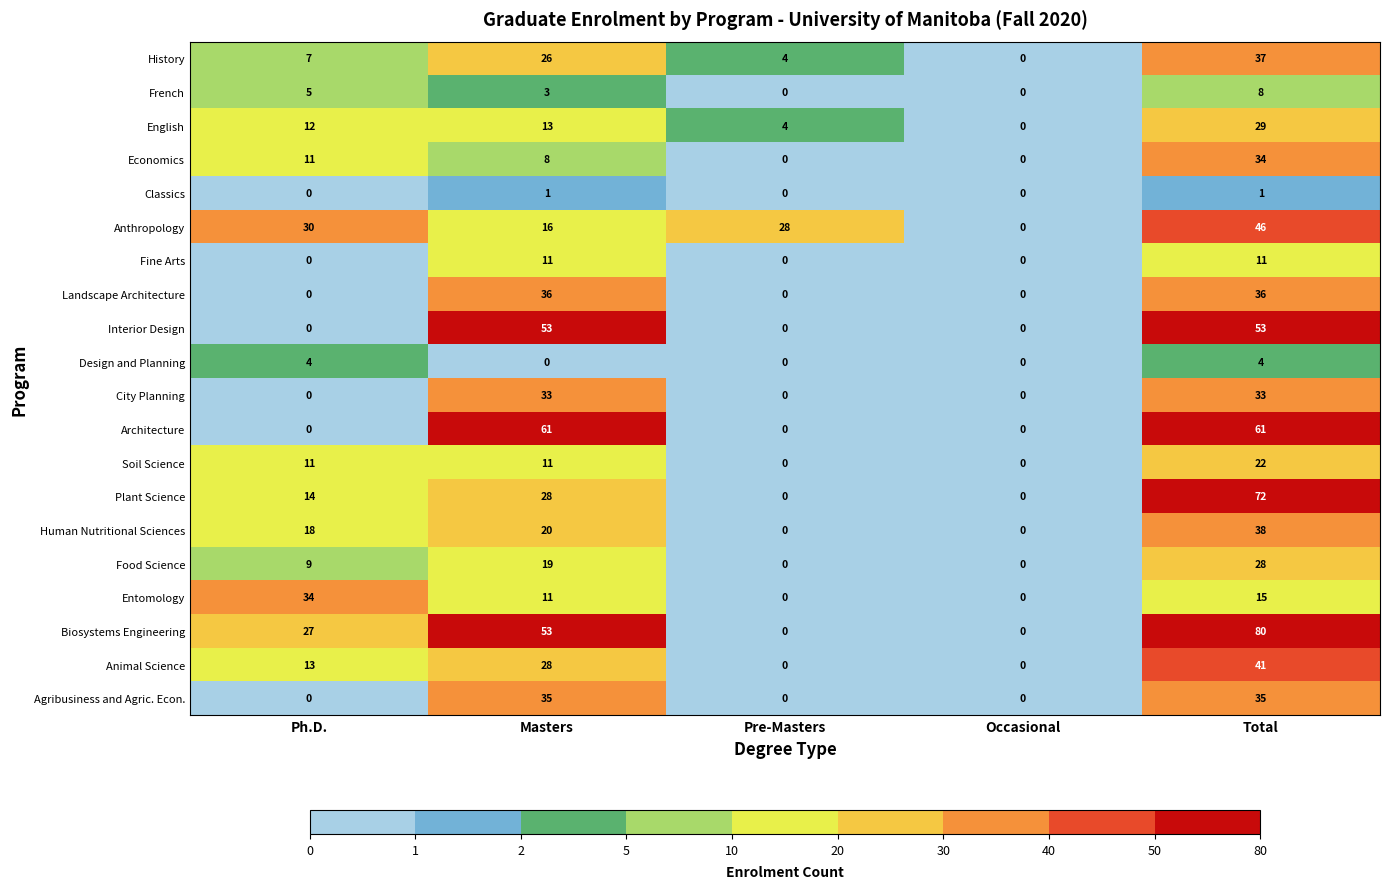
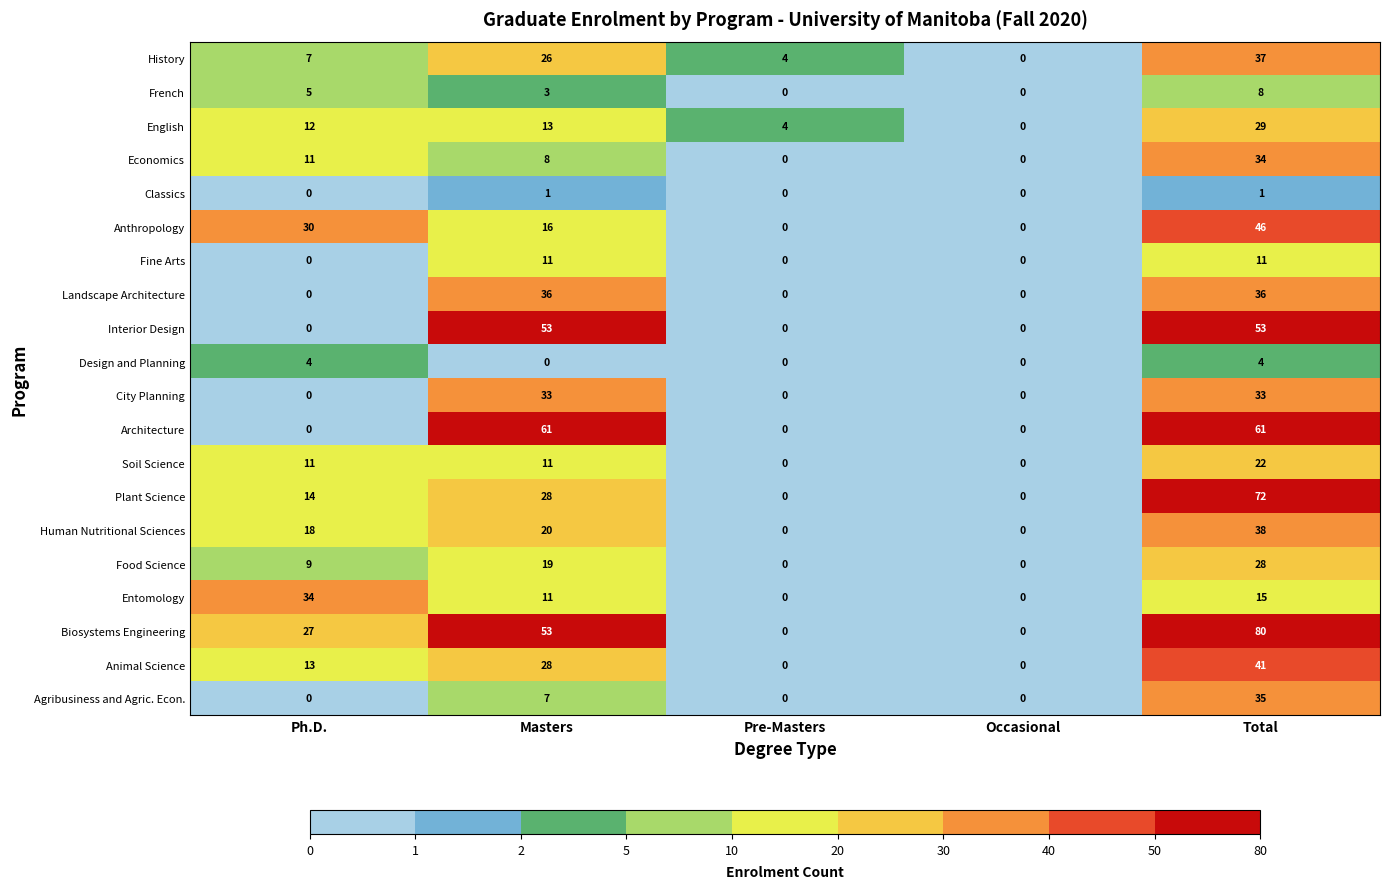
  {
    "History": {
      "Ph.D.": 7,
      "Masters": 26,
      "Pre-Masters": 4,
      "Occasional": 0,
      "Total": 37
    },
    "French": {
      "Ph.D.": 5,
      "Masters": 3,
      "Pre-Masters": 0,
      "Occasional": 0,
      "Total": 8
    },
    "English": {
      "Ph.D.": 12,
      "Masters": 13,
      "Pre-Masters": 4,
      "Occasional": 0,
      "Total": 29
    },
    "Economics": {
      "Ph.D.": 11,
      "Masters": 8,
      "Pre-Masters": 0,
      "Occasional": 0,
      "Total": 34
    },
    "Classics": {
      "Ph.D.": 0,
      "Masters": 1,
      "Pre-Masters": 0,
      "Occasional": 0,
      "Total": 1
    },
    "Anthropology": {
      "Ph.D.": 30,
      "Masters": 16,
-     "Pre-Masters": 28,
+     "Pre-Masters": 0,
      "Occasional": 0,
      "Total": 46
    },
    "Fine Arts": {
      "Ph.D.": 0,
      "Masters": 11,
      "Pre-Masters": 0,
      "Occasional": 0,
      "Total": 11
    },
    "Landscape Architecture": {
      "Ph.D.": 0,
      "Masters": 36,
      "Pre-Masters": 0,
      "Occasional": 0,
      "Total": 36
    },
    "Interior Design": {
      "Ph.D.": 0,
      "Masters": 53,
      "Pre-Masters": 0,
      "Occasional": 0,
      "Total": 53
    },
    "Design and Planning": {
      "Ph.D.": 4,
      "Masters": 0,
      "Pre-Masters": 0,
      "Occasional": 0,
      "Total": 4
    },
    "City Planning": {
      "Ph.D.": 0,
      "Masters": 33,
      "Pre-Masters": 0,
      "Occasional": 0,
      "Total": 33
    },
    "Architecture": {
      "Ph.D.": 0,
      "Masters": 61,
      "Pre-Masters": 0,
      "Occasional": 0,
      "Total": 61
    },
    "Soil Science": {
      "Ph.D.": 11,
      "Masters": 11,
      "Pre-Masters": 0,
      "Occasional": 0,
      "Total": 22
    },
    "Plant Science": {
      "Ph.D.": 14,
      "Masters": 28,
      "Pre-Masters": 0,
      "Occasional": 0,
      "Total": 72
    },
    "Human Nutritional Sciences": {
      "Ph.D.": 18,
      "Masters": 20,
      "Pre-Masters": 0,
      "Occasional": 0,
      "Total": 38
    },
    "Food Science": {
      "Ph.D.": 9,
      "Masters": 19,
      "Pre-Masters": 0,
      "Occasional": 0,
      "Total": 28
    },
    "Entomology": {
      "Ph.D.": 34,
      "Masters": 11,
      "Pre-Masters": 0,
      "Occasional": 0,
      "Total": 15
    },
    "Biosystems Engineering": {
      "Ph.D.": 27,
      "Masters": 53,
      "Pre-Masters": 0,
      "Occasional": 0,
      "Total": 80
    },
    "Animal Science": {
      "Ph.D.": 13,
      "Masters": 28,
      "Pre-Masters": 0,
      "Occasional": 0,
      "Total": 41
    },
    "Agribusiness and Agric. Econ.": {
      "Ph.D.": 0,
-     "Masters": 35,
+     "Masters": 7,
      "Pre-Masters": 0,
      "Occasional": 0,
      "Total": 35
    }
  }
